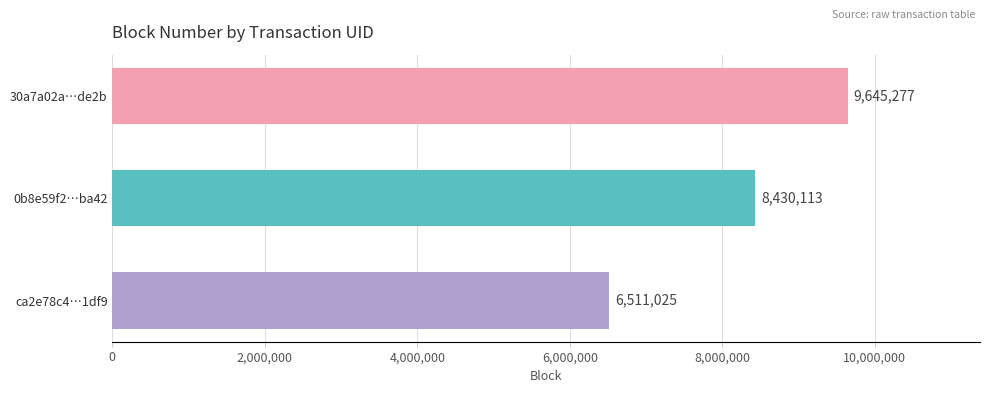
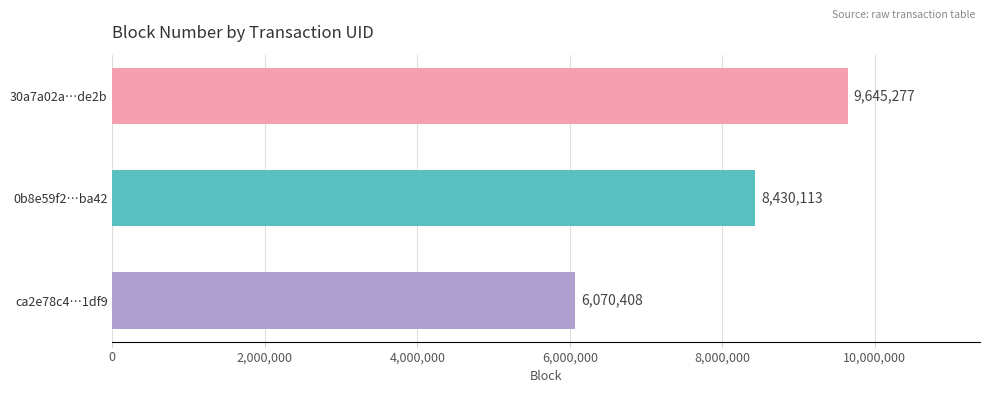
  {
    "30a7a02a…de2b": "9,645,277",
    "0b8e59f2…ba42": "8,430,113",
-   "ca2e78c4…1df9": "6,511,025"
+   "ca2e78c4…1df9": "6,070,408"
  }
